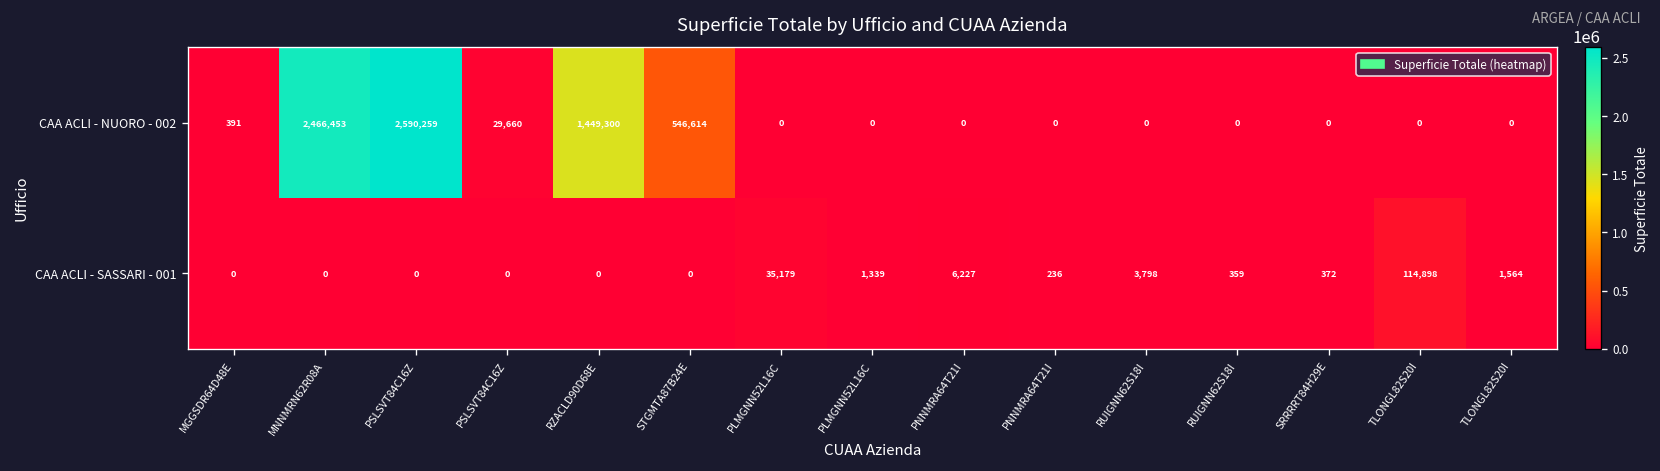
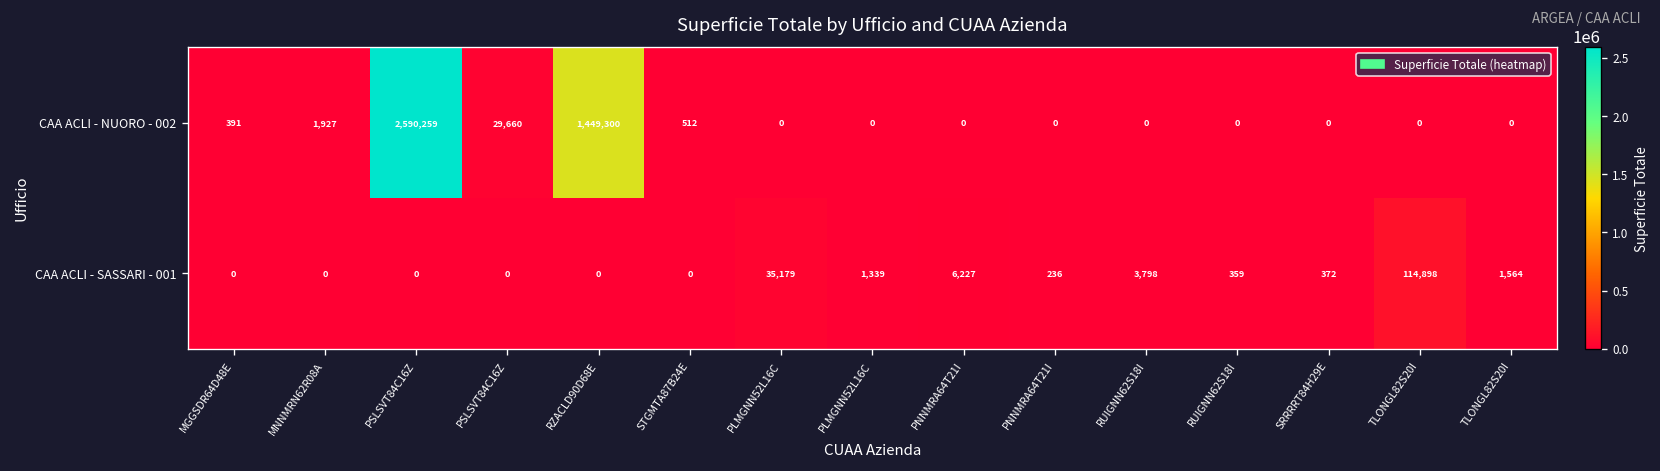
  {
    "CAA ACLI - NUORO - 002": {
      "MGGSDR64D48E": "391",
-     "MNNMRN62R08A": "2,466,453",
+     "MNNMRN62R08A": "1,927",
      "RZACLD90D68E": "1,449,300",
-     "STGMTA87B24E": "546,614",
+     "STGMTA87B24E": "512",
      "SRRRRT84H29E": "0"
    },
    "CAA ACLI - SASSARI - 001": {
      "MGGSDR64D48E": "0",
      "MNNMRN62R08A": "0",
      "RZACLD90D68E": "0",
      "STGMTA87B24E": "0",
      "SRRRRT84H29E": "372"
    }
  }
